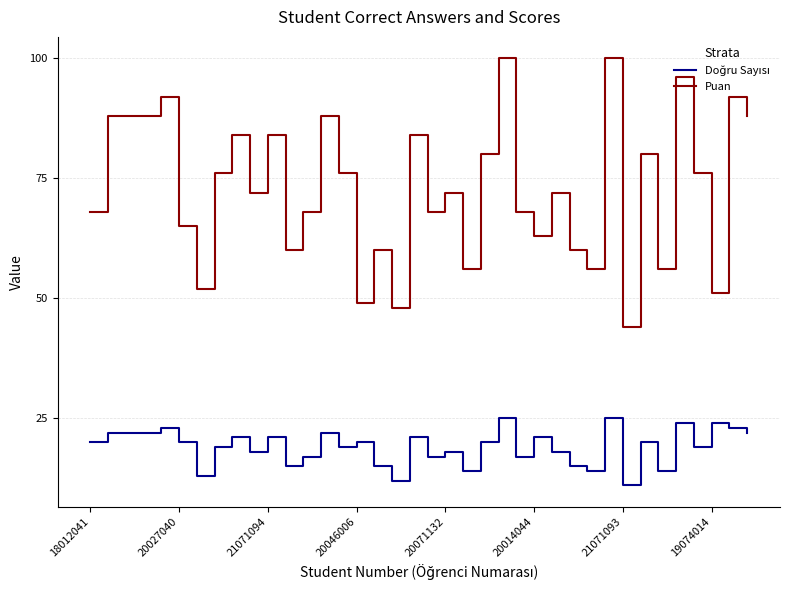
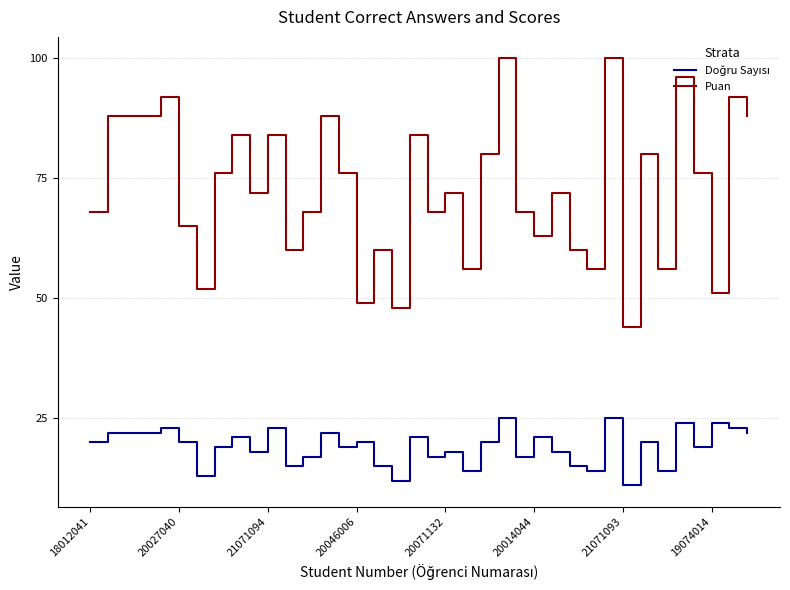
  {
    "Doğru Sayısı": {
      "18012041": 20,
      "20027040": 20,
-     "21071094": 21,
+     "21071094": 23,
      "20046006": 20,
      "20071132": 18,
      "20014044": 21,
      "21071093": 11,
      "19074014": 24
    },
    "Puan": {
      "18012041": 68,
      "20027040": 65,
      "21071094": 84,
      "20046006": 49,
      "20071132": 72,
      "20014044": 63,
      "21071093": 44,
      "19074014": 51
    }
  }
